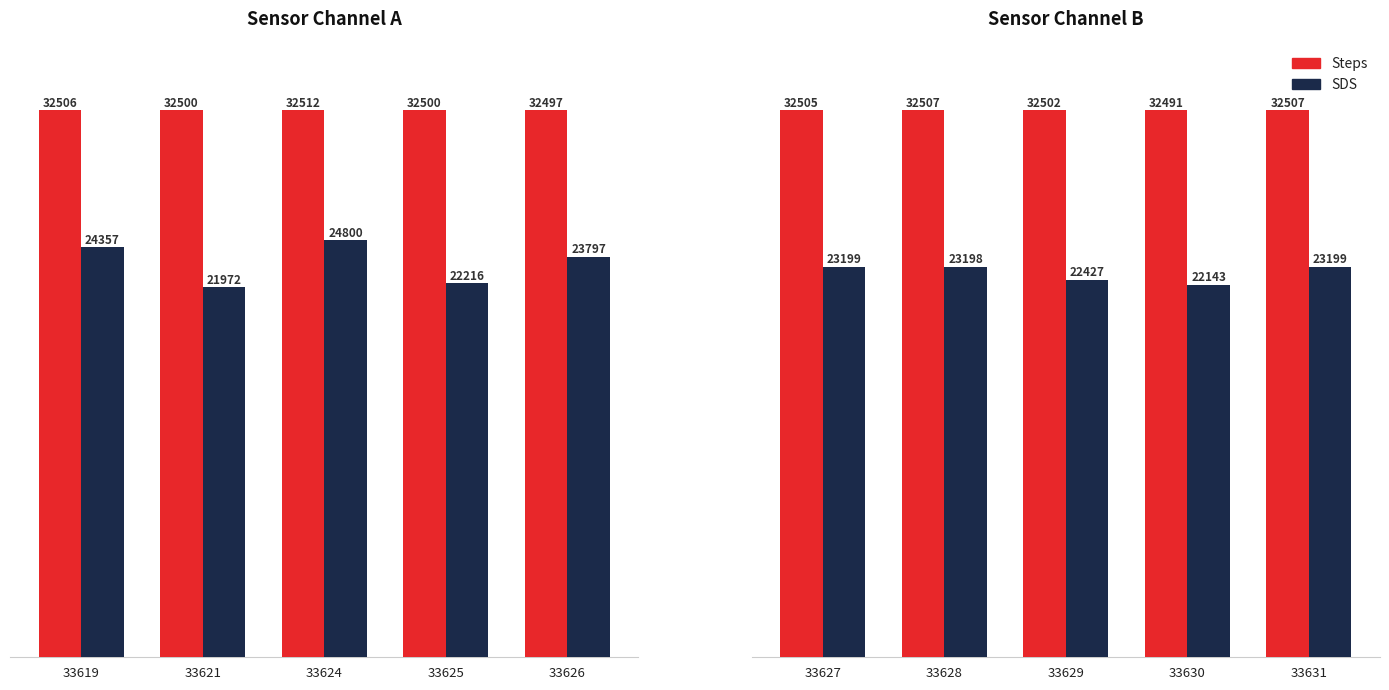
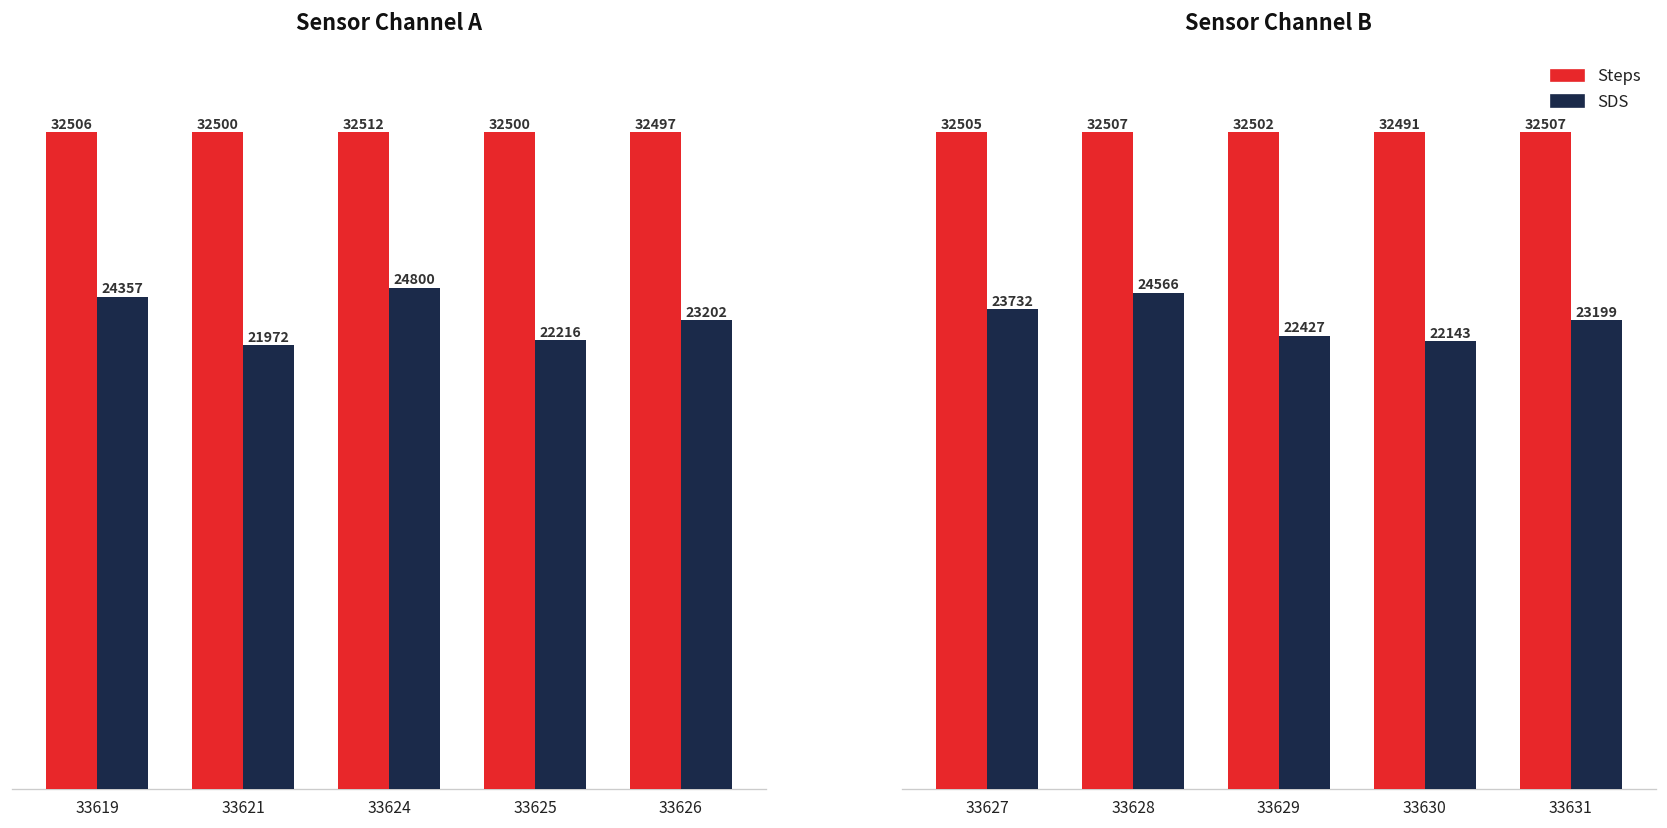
  {
    "Sensor Channel A": {
      "Steps": {
        "33619": 32506,
        "33621": 32500,
        "33624": 32512,
        "33625": 32500,
        "33626": 32497
      },
      "SDS": {
        "33619": 24357,
        "33621": 21972,
        "33624": 24800,
        "33625": 22216,
-       "33626": 23797
+       "33626": 23202
      }
    },
    "Sensor Channel B": {
      "Steps": {
        "33627": 32505,
        "33628": 32507,
        "33629": 32502,
        "33630": 32491,
        "33631": 32507
      },
      "SDS": {
-       "33627": 23199,
-       "33628": 23198,
+       "33627": 23732,
+       "33628": 24566,
        "33629": 22427,
        "33630": 22143,
        "33631": 23199
      }
    }
  }
